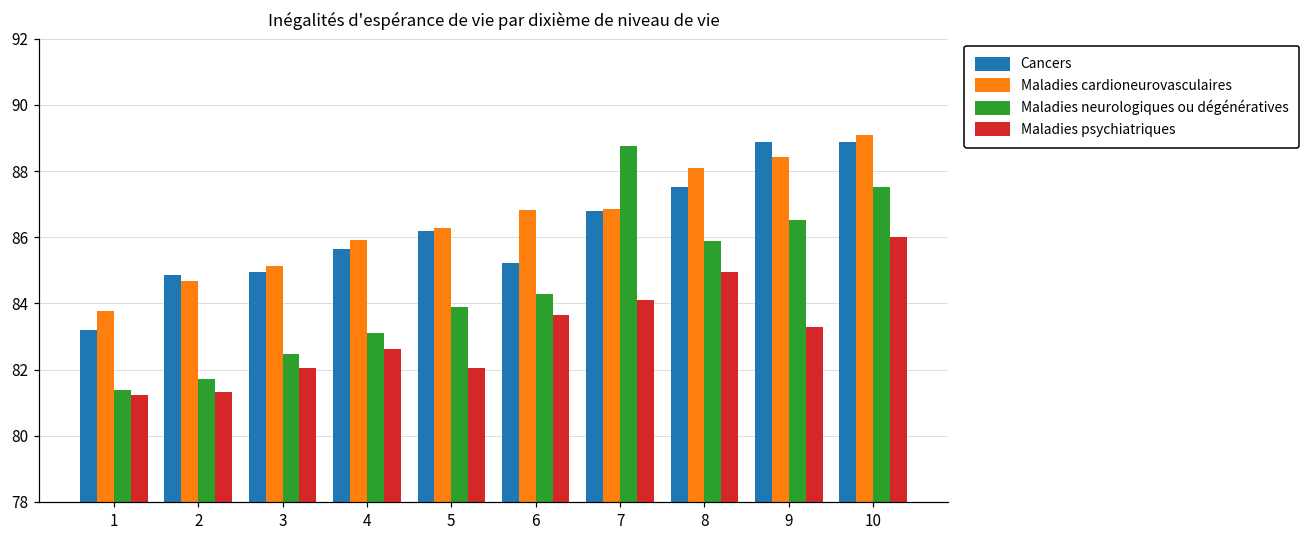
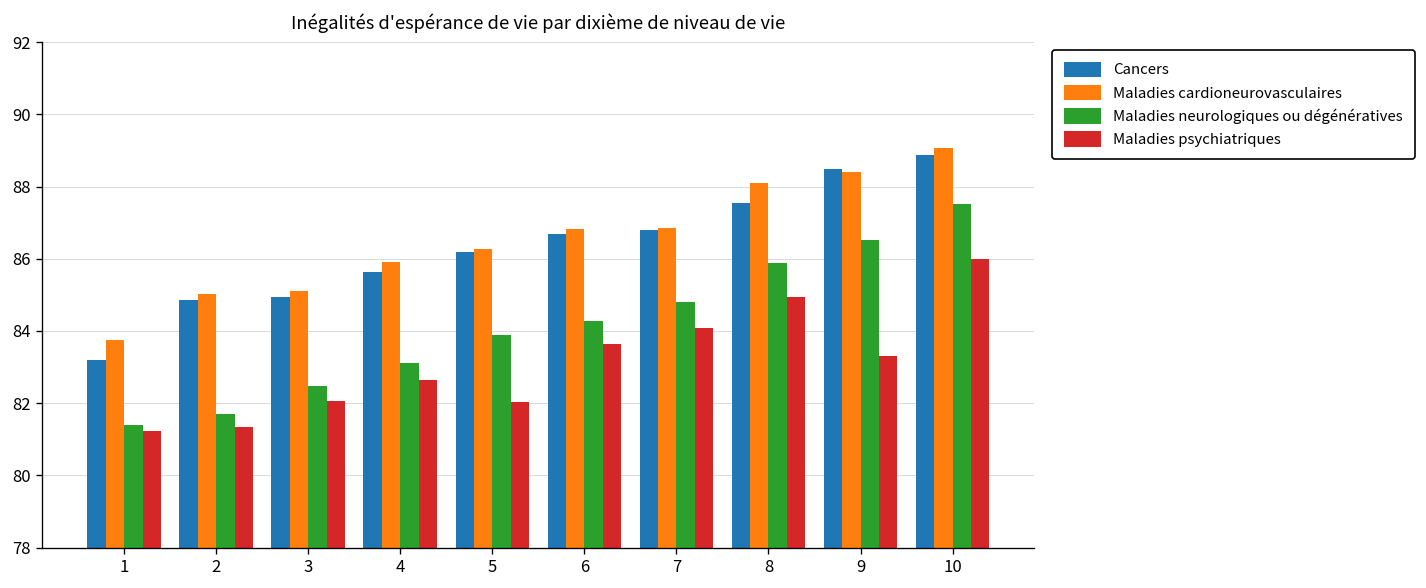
  {
    "Cancers": {
      "1": 83.2,
      "2": 84.9,
      "3": 84.9,
      "4": 85.6,
      "5": 86.2,
-     "6": 85.2,
+     "6": 86.7,
      "7": 86.8,
      "8": 87.5,
-     "9": 88.9,
+     "9": 88.5,
      "10": 88.9
    },
    "Maladies cardioneurovasculaires": {
      "1": 83.8,
-     "2": 84.7,
+     "2": 85.0,
      "3": 85.1,
      "4": 85.9,
      "5": 86.3,
      "6": 86.8,
      "7": 86.8,
      "8": 88.1,
      "9": 88.4,
      "10": 89.1
    },
    "Maladies neurologiques ou dégénératives": {
      "1": 81.4,
      "2": 81.7,
      "3": 82.5,
      "4": 83.1,
      "5": 83.9,
      "6": 84.3,
-     "7": 88.8,
+     "7": 84.8,
      "8": 85.9,
      "9": 86.5,
      "10": 87.5
    },
    "Maladies psychiatriques": {
      "1": 81.2,
      "2": 81.3,
      "3": 82.1,
      "4": 82.6,
      "5": 82.0,
      "6": 83.7,
      "7": 84.1,
      "8": 84.9,
      "9": 83.3,
      "10": 86.0
    }
  }
